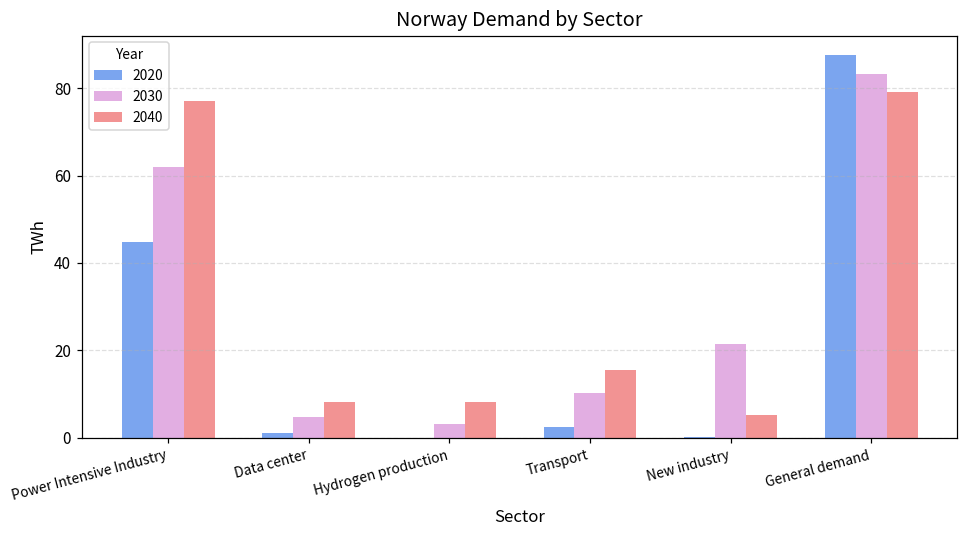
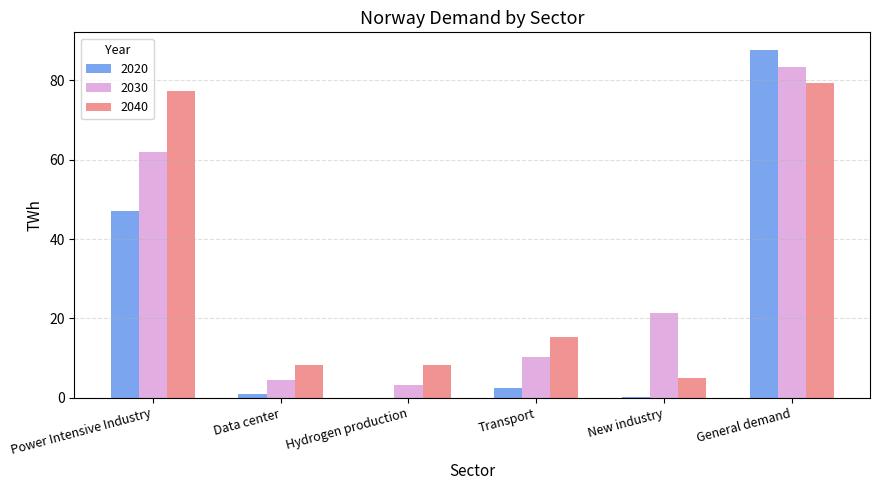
  {
    "2020": {
-     "Power Intensive Industry": 45,
+     "Power Intensive Industry": 47,
      "Data center": 1,
      "Hydrogen production": 0,
      "Transport": 3,
      "General demand": 88
    },
    "2030": {
      "Power Intensive Industry": 62,
      "Data center": 5,
      "Hydrogen production": 3,
      "Transport": 10,
      "New industry": 21,
      "General demand": 83
    },
    "2040": {
      "Power Intensive Industry": 77,
      "Data center": 8,
      "Hydrogen production": 8,
      "Transport": 15,
      "New industry": 5,
      "General demand": 79
    }
  }
